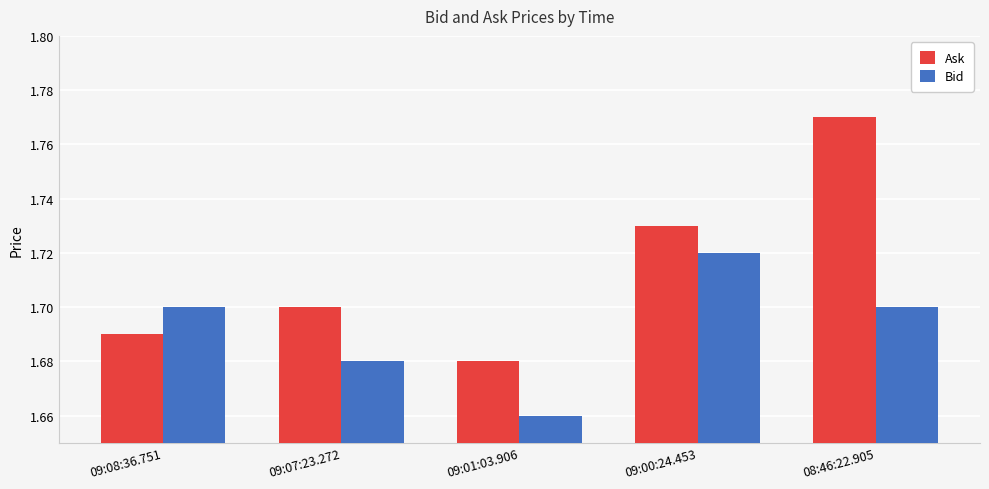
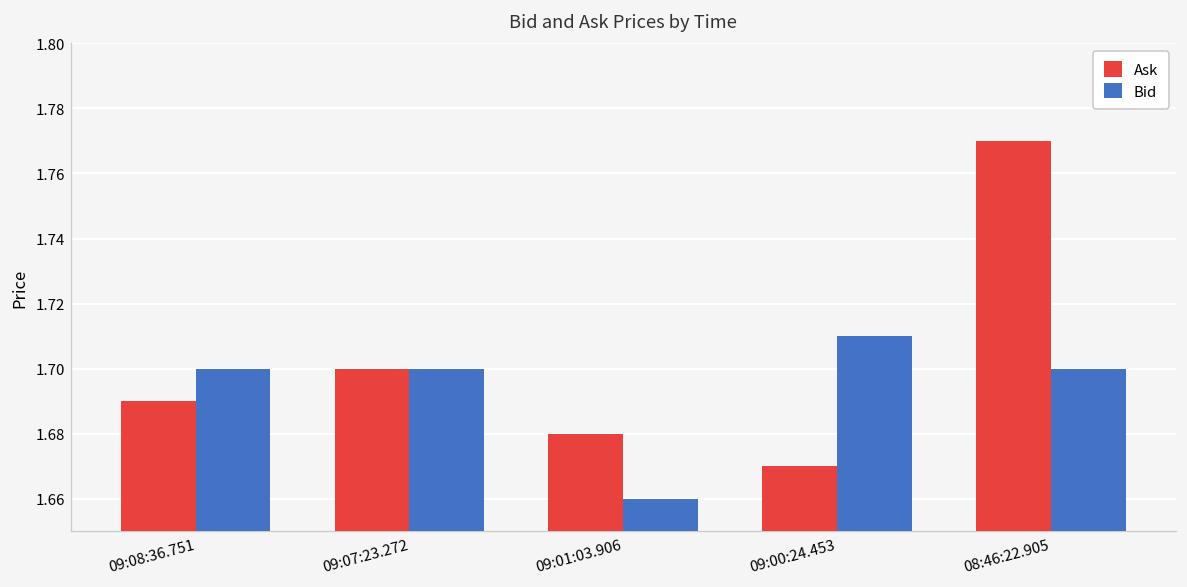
  {
    "Ask": {
      "09:08:36.751": 1.69,
      "09:07:23.272": 1.70,
      "09:01:03.906": 1.68,
-     "09:00:24.453": 1.73,
+     "09:00:24.453": 1.67,
      "08:46:22.905": 1.77
    },
    "Bid": {
      "09:08:36.751": 1.70,
-     "09:07:23.272": 1.68,
+     "09:07:23.272": 1.70,
      "09:01:03.906": 1.66,
-     "09:00:24.453": 1.72,
+     "09:00:24.453": 1.71,
      "08:46:22.905": 1.70
    }
  }
